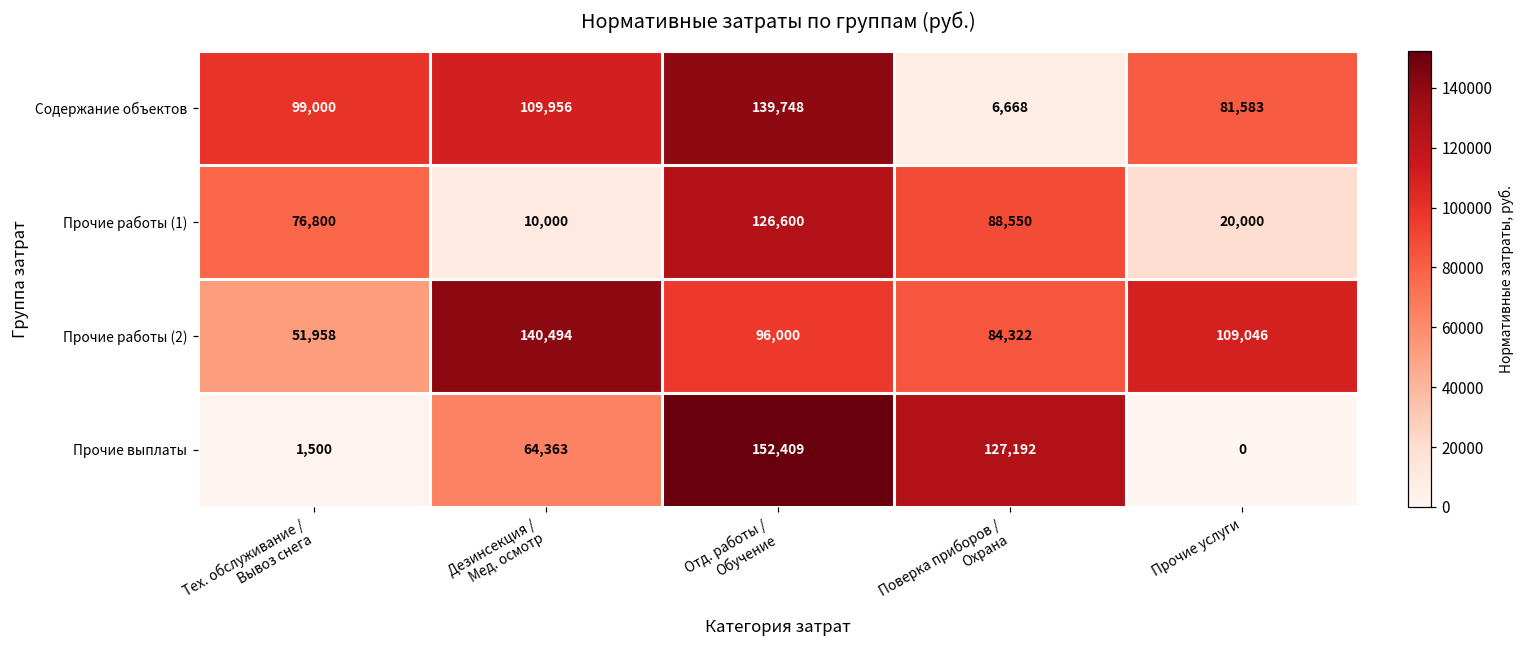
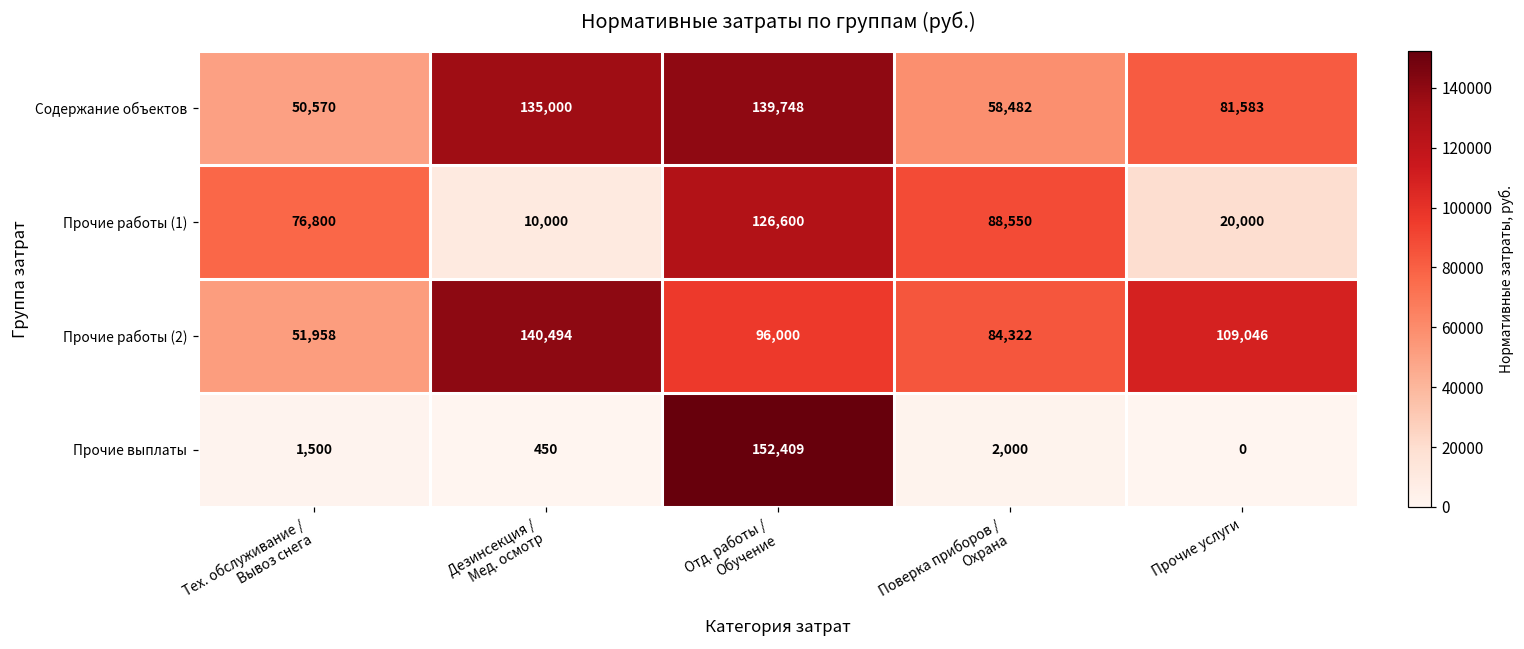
  {
    "Содержание объектов": {
-     "Тех. обслуживание / Вывоз снега": "99,000",
-     "Дезинсекция / Мед. осмотр": "109,956",
+     "Тех. обслуживание / Вывоз снега": "50,570",
+     "Дезинсекция / Мед. осмотр": "135,000",
      "Отд. работы / Обучение": "139,748",
-     "Поверка приборов / Охрана": "6,668",
+     "Поверка приборов / Охрана": "58,482",
      "Прочие услуги": "81,583"
    },
    "Прочие работы (1)": {
      "Тех. обслуживание / Вывоз снега": "76,800",
      "Дезинсекция / Мед. осмотр": "10,000",
      "Отд. работы / Обучение": "126,600",
      "Поверка приборов / Охрана": "88,550",
      "Прочие услуги": "20,000"
    },
    "Прочие работы (2)": {
      "Тех. обслуживание / Вывоз снега": "51,958",
      "Дезинсекция / Мед. осмотр": "140,494",
      "Отд. работы / Обучение": "96,000",
      "Поверка приборов / Охрана": "84,322",
      "Прочие услуги": "109,046"
    },
    "Прочие выплаты": {
      "Тех. обслуживание / Вывоз снега": "1,500",
-     "Дезинсекция / Мед. осмотр": "64,363",
+     "Дезинсекция / Мед. осмотр": "450",
      "Отд. работы / Обучение": "152,409",
-     "Поверка приборов / Охрана": "127,192",
+     "Поверка приборов / Охрана": "2,000",
      "Прочие услуги": "0"
    }
  }
